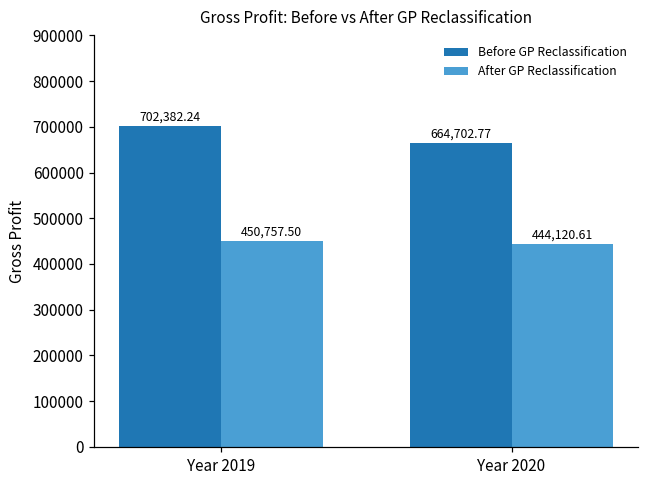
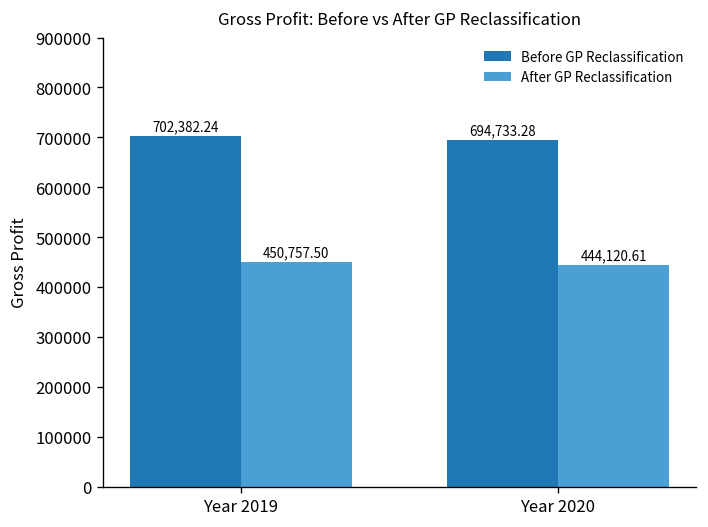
  {
    "Before GP Reclassification": {
      "Year 2019": "702,382.24",
-     "Year 2020": "664,702.77"
+     "Year 2020": "694,733.28"
    },
    "After GP Reclassification": {
      "Year 2019": "450,757.50",
      "Year 2020": "444,120.61"
    }
  }
